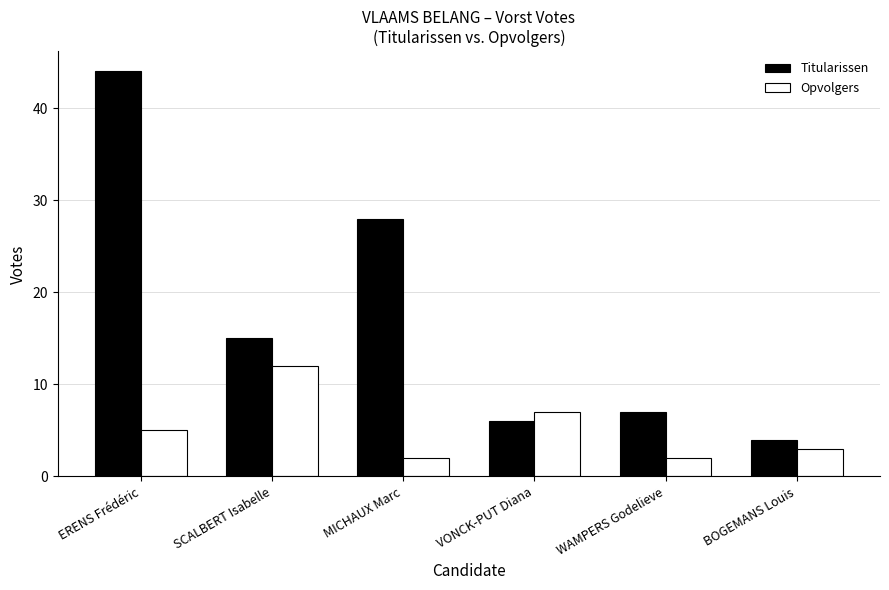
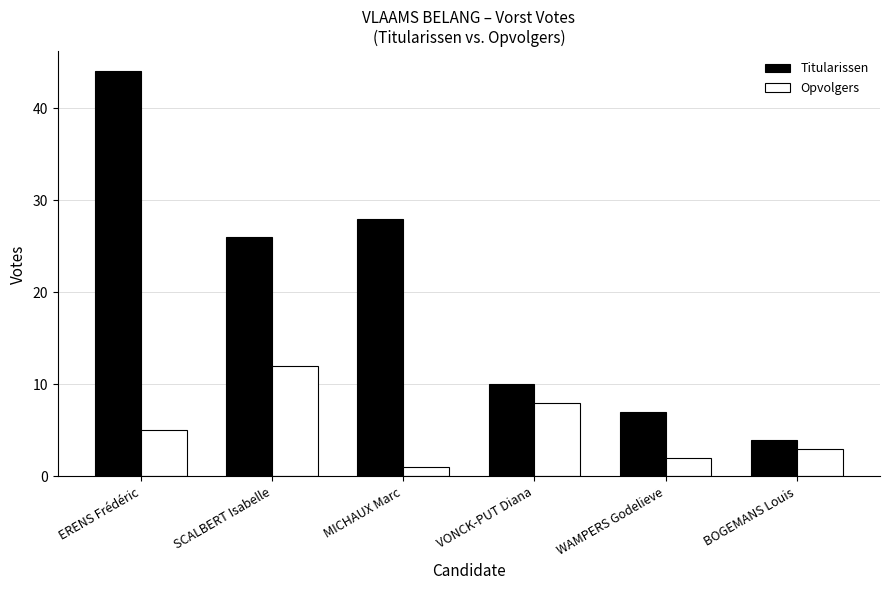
  {
    "Titularissen": {
      "ERENS Frédéric": 44,
-     "SCALBERT Isabelle": 15,
+     "SCALBERT Isabelle": 26,
      "MICHAUX Marc": 28,
-     "VONCK-PUT Diana": 6,
+     "VONCK-PUT Diana": 10,
      "WAMPERS Godelieve": 7,
      "BOGEMANS Louis": 4
    },
    "Opvolgers": {
      "ERENS Frédéric": 5,
      "SCALBERT Isabelle": 12,
-     "MICHAUX Marc": 2,
-     "VONCK-PUT Diana": 7,
+     "MICHAUX Marc": 1,
+     "VONCK-PUT Diana": 8,
      "WAMPERS Godelieve": 2,
      "BOGEMANS Louis": 3
    }
  }
